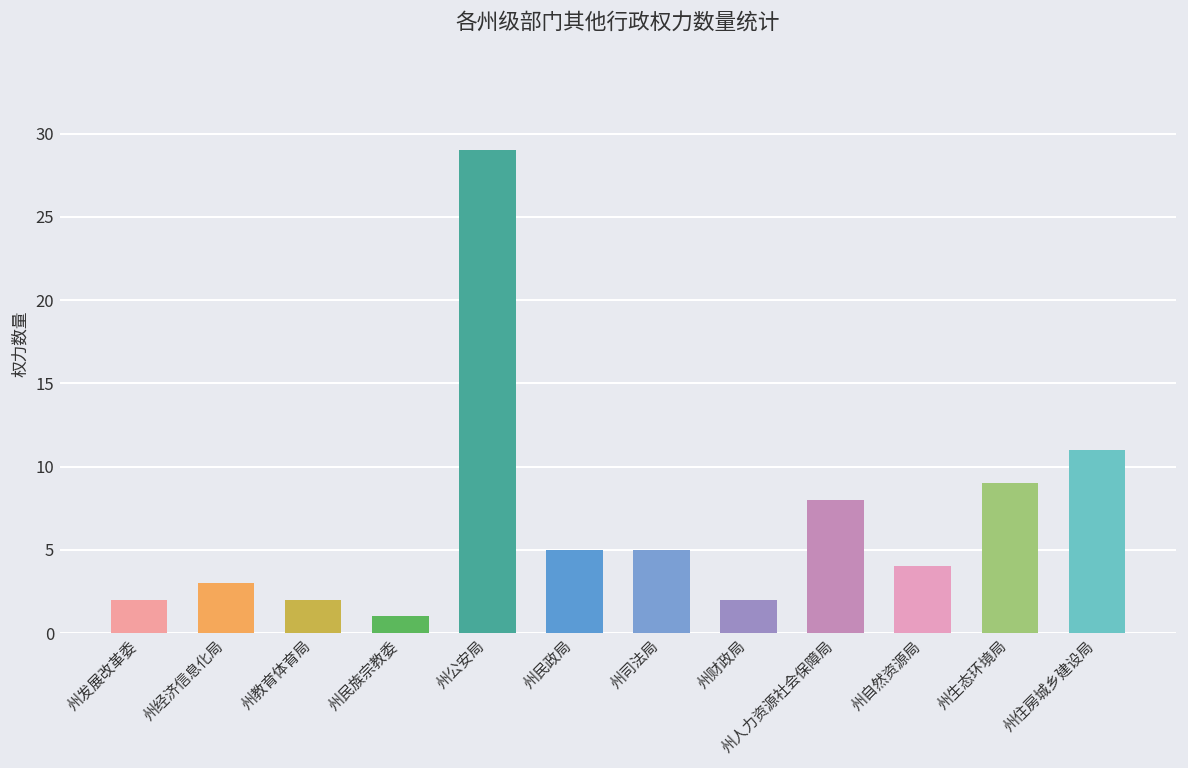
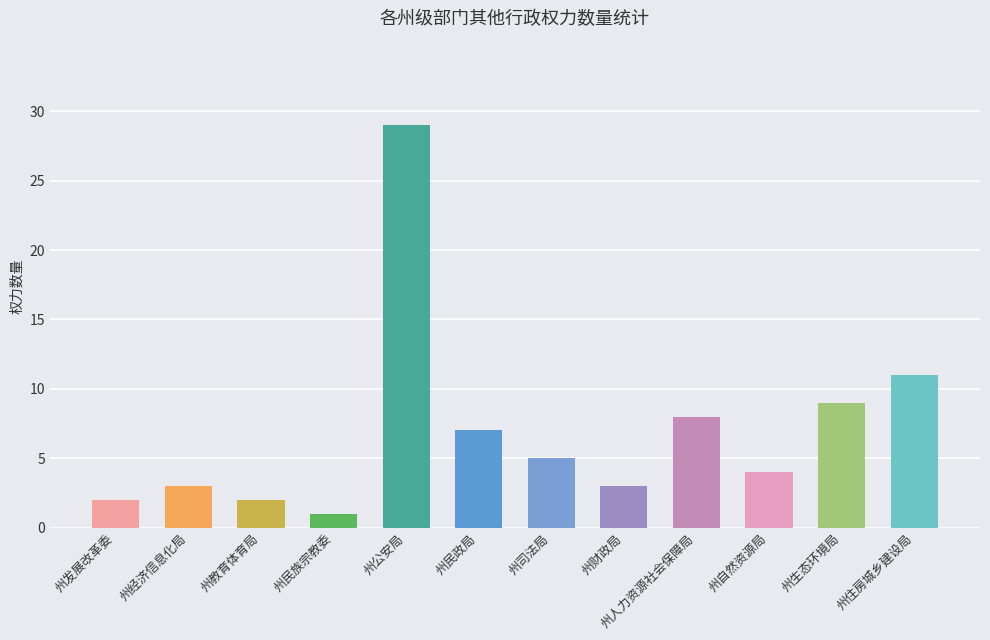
  {
    "州发展改革委": 2,
    "州经济信息化局": 3,
    "州教育体育局": 2,
    "州民族宗教委": 1,
    "州公安局": 29,
-   "州民政局": 5,
+   "州民政局": 7,
    "州司法局": 5,
-   "州财政局": 2,
+   "州财政局": 3,
    "州人力资源社会保障局": 8,
    "州自然资源局": 4,
    "州生态环境局": 9,
    "州住房城乡建设局": 11
  }
